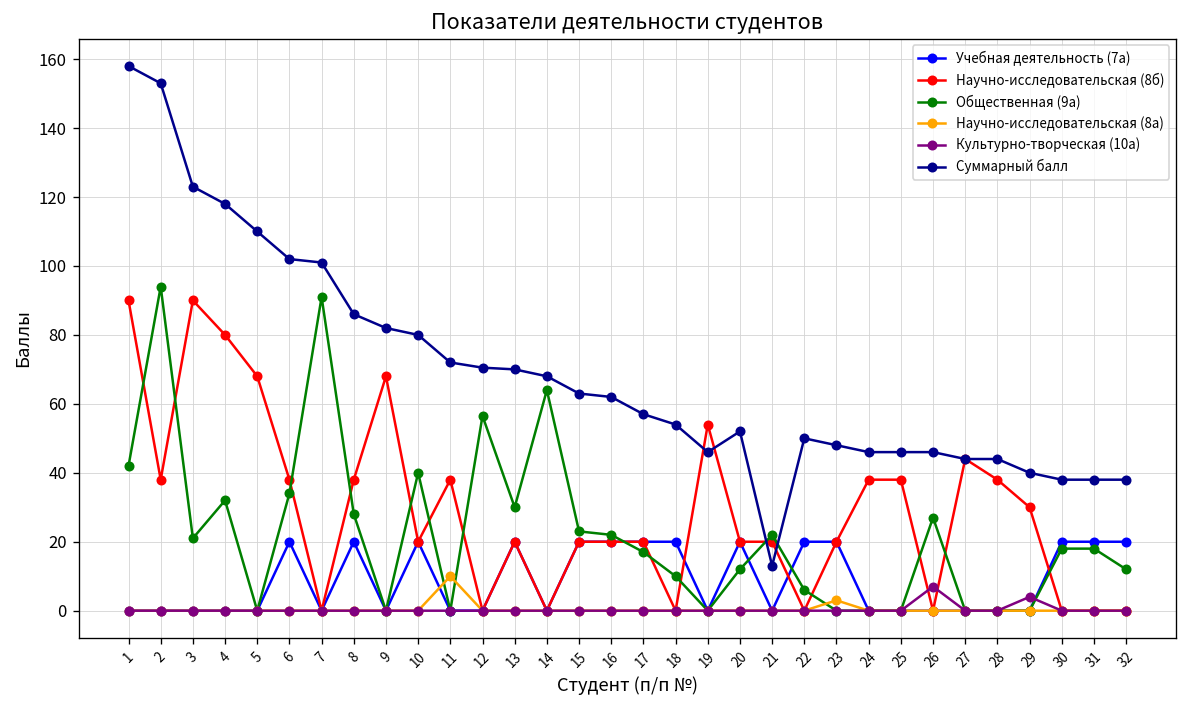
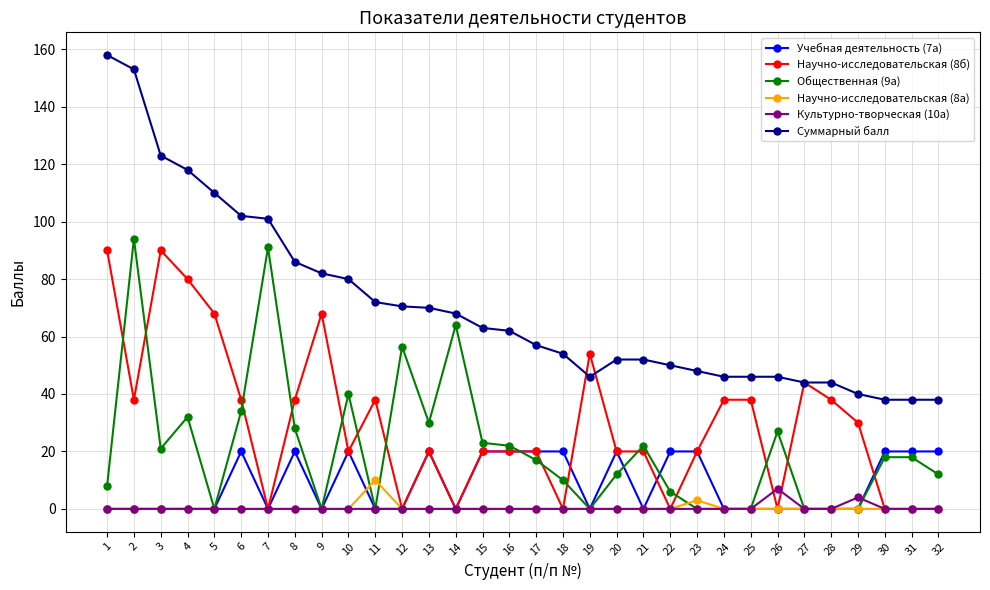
  {
    "Учебная деятельность (7а)": {
      "6": 20,
      "8": 20,
      "18": 20,
      "22": 20,
      "30": 20,
      "31": 20,
      "32": 20
    },
    "Научно-исследовательская (8б)": {
      "1": 90,
      "2": 38,
      "3": 90,
      "4": 80,
      "5": 68,
      "6": 38,
      "8": 38,
      "9": 68,
      "11": 38,
      "19": 54,
      "21": 20,
      "24": 38,
      "25": 38,
      "28": 38,
      "29": 30
    },
    "Общественная (9а)": {
-     "1": 42,
+     "1": 8,
      "2": 94,
      "3": 21,
      "4": 32,
      "6": 34,
      "7": 91,
      "8": 28,
      "10": 40,
      "12": 57,
      "13": 30,
      "14": 64,
      "15": 23,
      "16": 22,
      "17": 17,
      "18": 10,
      "20": 12,
      "21": 22,
      "22": 6,
      "26": 27,
      "30": 18,
      "31": 18,
      "32": 12
    },
    "Научно-исследовательская (8а)": {
      "11": 10,
      "23": 3
    },
    "Культурно-творческая (10а)": {
      "26": 7,
      "29": 4
    },
    "Суммарный балл": {
      "1": 158,
      "2": 153,
      "3": 123,
      "4": 118,
      "5": 110,
      "6": 102,
      "7": 101,
      "8": 86,
      "9": 82,
      "10": 80,
      "11": 72,
      "12": 71,
      "13": 70,
      "14": 68,
      "15": 63,
      "16": 62,
      "17": 57,
      "18": 54,
      "19": 46,
      "20": 52,
-     "21": 13,
+     "21": 52,
      "22": 50,
      "23": 48,
      "24": 46,
      "25": 46,
      "26": 46,
      "28": 44,
      "29": 40,
      "30": 38,
      "31": 38,
      "32": 38
    }
  }
